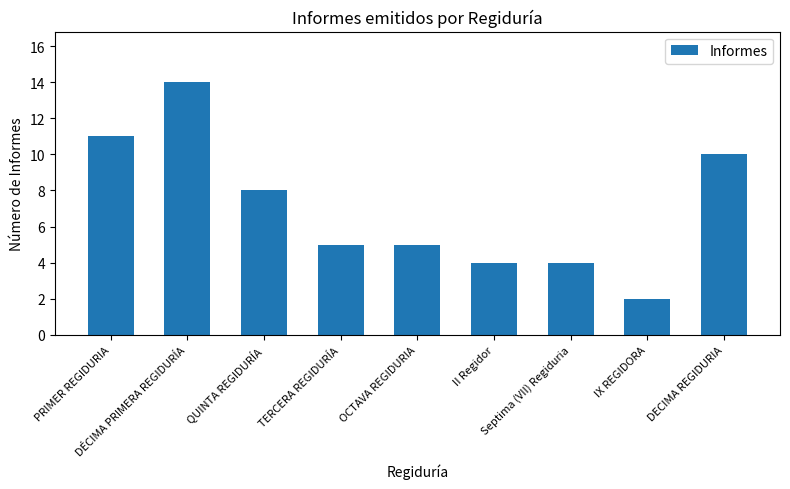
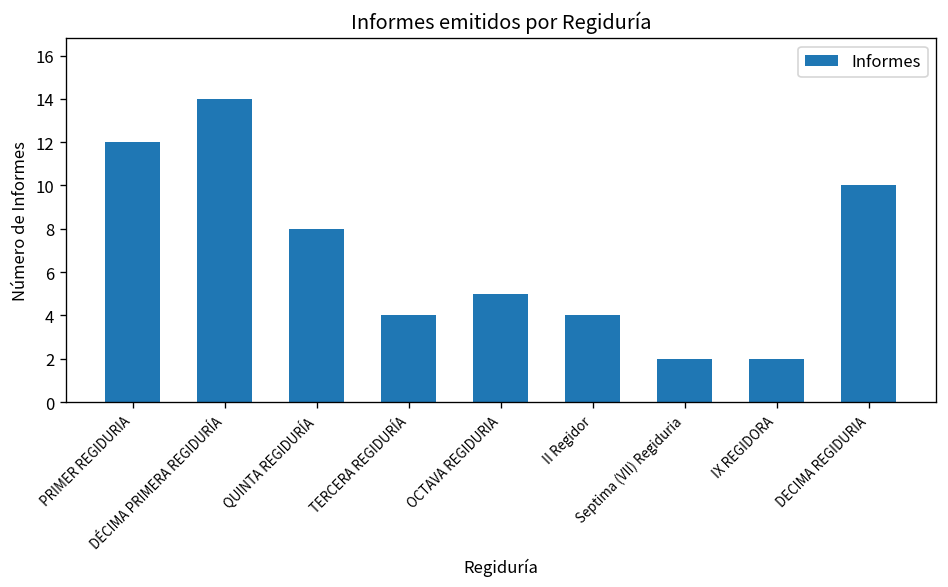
  {
-   "PRIMER REGIDURIA": 11,
+   "PRIMER REGIDURIA": 12,
    "DÉCIMA PRIMERA REGIDURÍA": 14,
    "QUINTA REGIDURÍA": 8,
-   "TERCERA REGIDURÍA": 5,
+   "TERCERA REGIDURÍA": 4,
    "OCTAVA REGIDURIA": 5,
    "II Regidor": 4,
-   "Septima (VII) Regiduria": 4,
+   "Septima (VII) Regiduria": 2,
    "IX REGIDORA": 2,
    "DECIMA REGIDURIA": 10
  }
